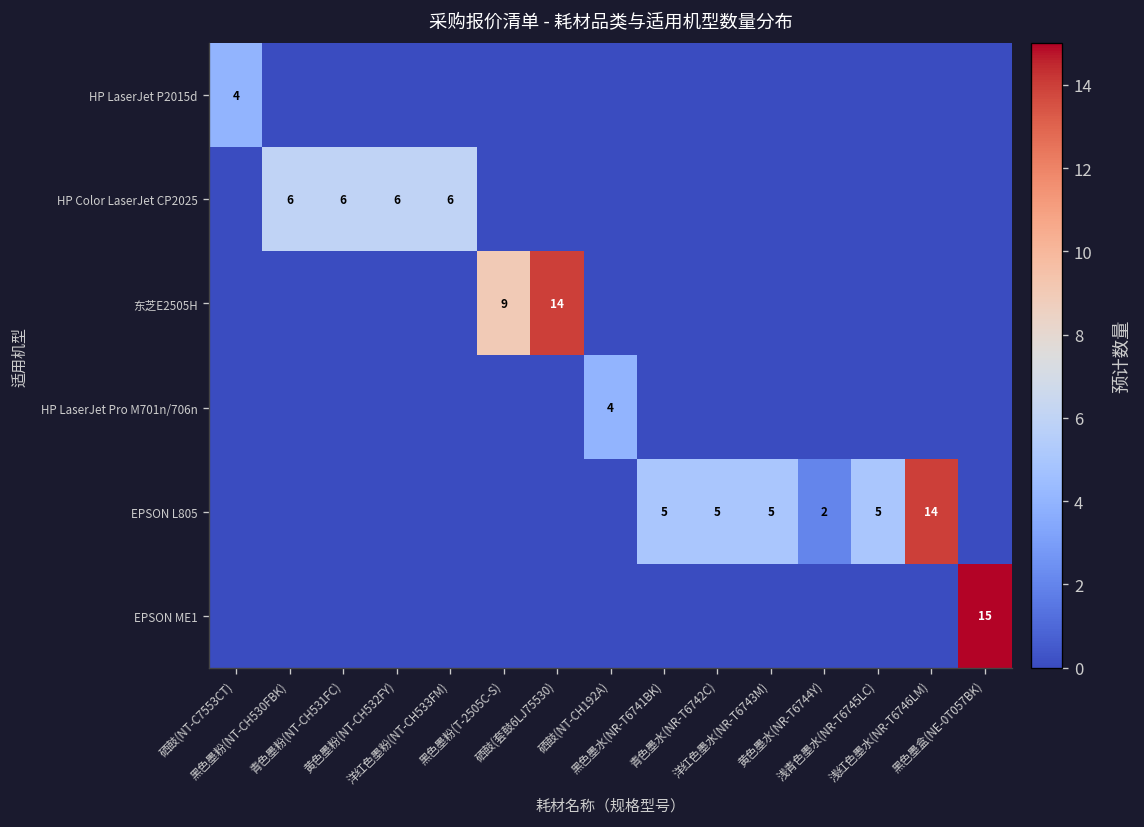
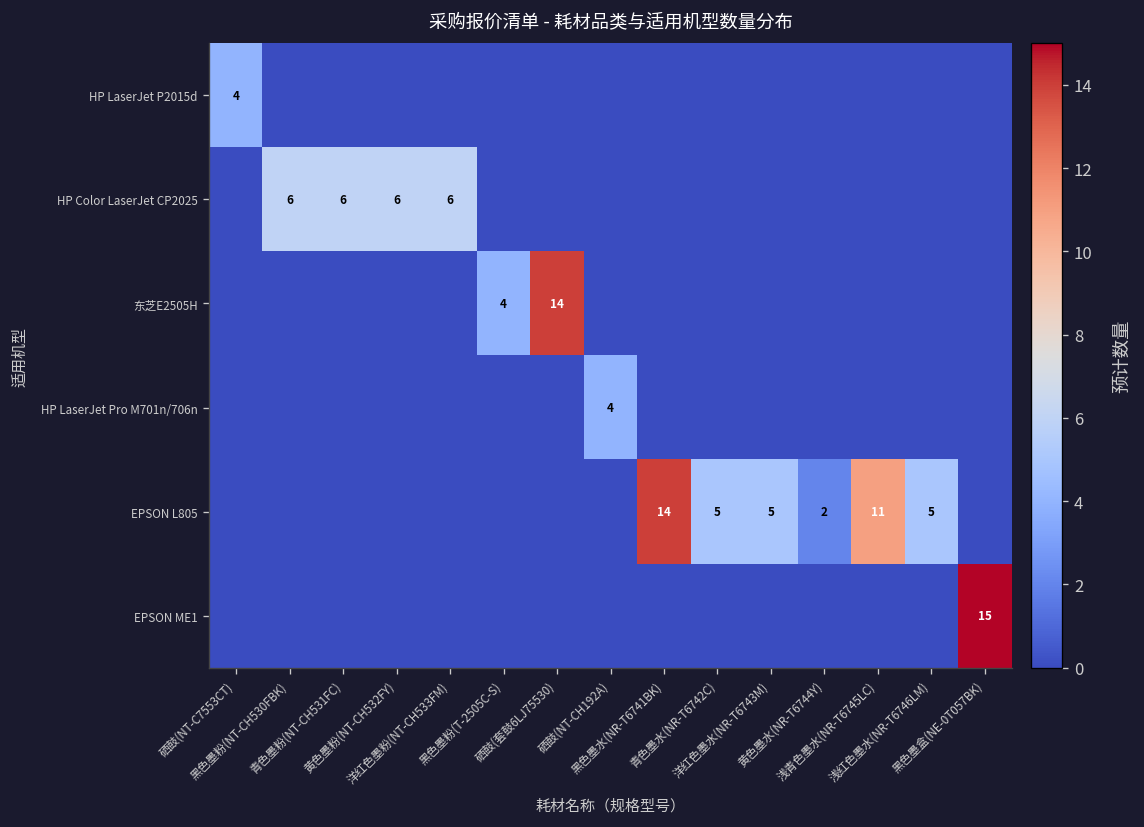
  {
    "HP LaserJet P2015d": {
      "硒鼓(NT-C7553CT)": 4
    },
    "HP Color LaserJet CP2025": {
      "黑色墨粉(NT-CH530FBK)": 6,
      "青色墨粉(NT-CH531FC)": 6,
      "黄色墨粉(NT-CH532FY)": 6,
      "洋红色墨粉(NT-CH533FM)": 6
    },
    "东芝E2505H": {
-     "黑色墨粉(T-2505C-S)": 9,
+     "黑色墨粉(T-2505C-S)": 4,
      "硒鼓(套鼓6LJ75530)": 14
    },
    "HP LaserJet Pro M701n/706n": {
      "硒鼓(NT-CH192A)": 4
    },
    "EPSON L805": {
-     "黑色墨水(NR-T6741BK)": 5,
+     "黑色墨水(NR-T6741BK)": 14,
      "青色墨水(NR-T6742C)": 5,
      "洋红色墨水(NR-T6743M)": 5,
      "黄色墨水(NR-T6744Y)": 2,
-     "浅青色墨水(NR-T6745LC)": 5,
-     "浅红色墨水(NR-T6746LM)": 14
+     "浅青色墨水(NR-T6745LC)": 11,
+     "浅红色墨水(NR-T6746LM)": 5
    },
    "EPSON ME1": {
      "黑色墨盒(NE-0T057BK)": 15
    }
  }
